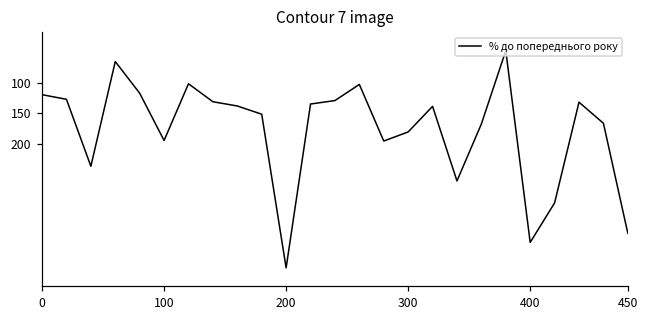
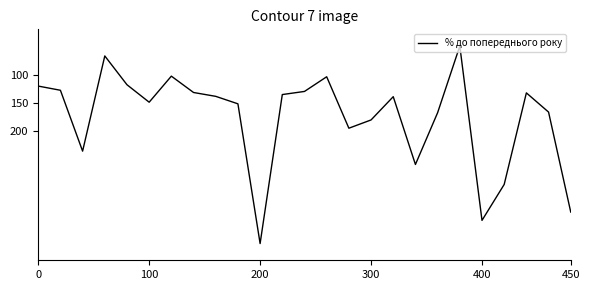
  {
    "0": 120,
-   "100": 190,
+   "100": 150,
    "200": 400,
    "300": 180,
    "400": 360,
    "450": 350
  }
